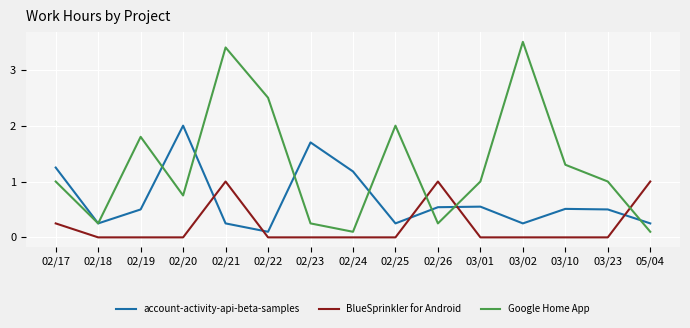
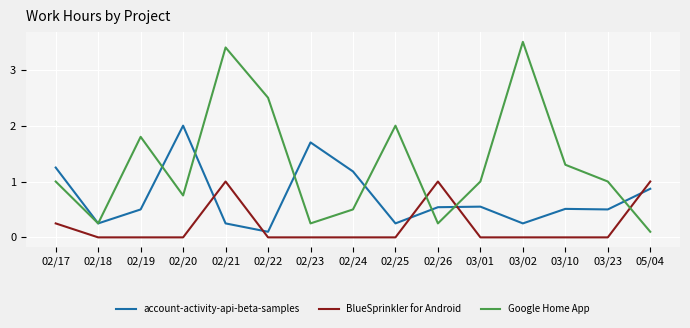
  {
    "account-activity-api-beta-samples": {
      "02/17": 1.3,
      "02/19": 0.5,
      "02/20": 2.0,
      "02/21": 0.3,
      "02/22": 0.1,
      "02/23": 1.7,
      "02/24": 1.2,
      "02/25": 0.3,
      "02/26": 0.5,
      "03/01": 0.6,
      "03/02": 0.3,
      "03/10": 0.5,
      "03/23": 0.5,
-     "05/04": 0.3
+     "05/04": 0.9
    },
    "BlueSprinkler for Android": {
      "02/17": 0.3,
      "02/18": 0.0,
      "02/19": 0.0,
      "02/20": 0.0,
      "02/21": 1.0,
      "02/22": 0.0,
      "02/23": 0.0,
      "02/24": 0.0,
      "02/25": 0.0,
      "02/26": 1.0,
      "03/01": 0.0,
      "03/02": 0.0,
      "03/10": 0.0,
      "03/23": 0.0,
      "05/04": 1.0
    },
    "Google Home App": {
      "02/17": 1.0,
      "02/19": 1.8,
      "02/20": 0.8,
      "02/21": 3.4,
      "02/22": 2.5,
      "02/23": 0.3,
-     "02/24": 0.1,
+     "02/24": 0.5,
      "02/25": 2.0,
      "02/26": 0.3,
      "03/01": 1.0,
      "03/02": 3.5,
      "03/10": 1.3,
      "03/23": 1.0,
      "05/04": 0.1
    }
  }
